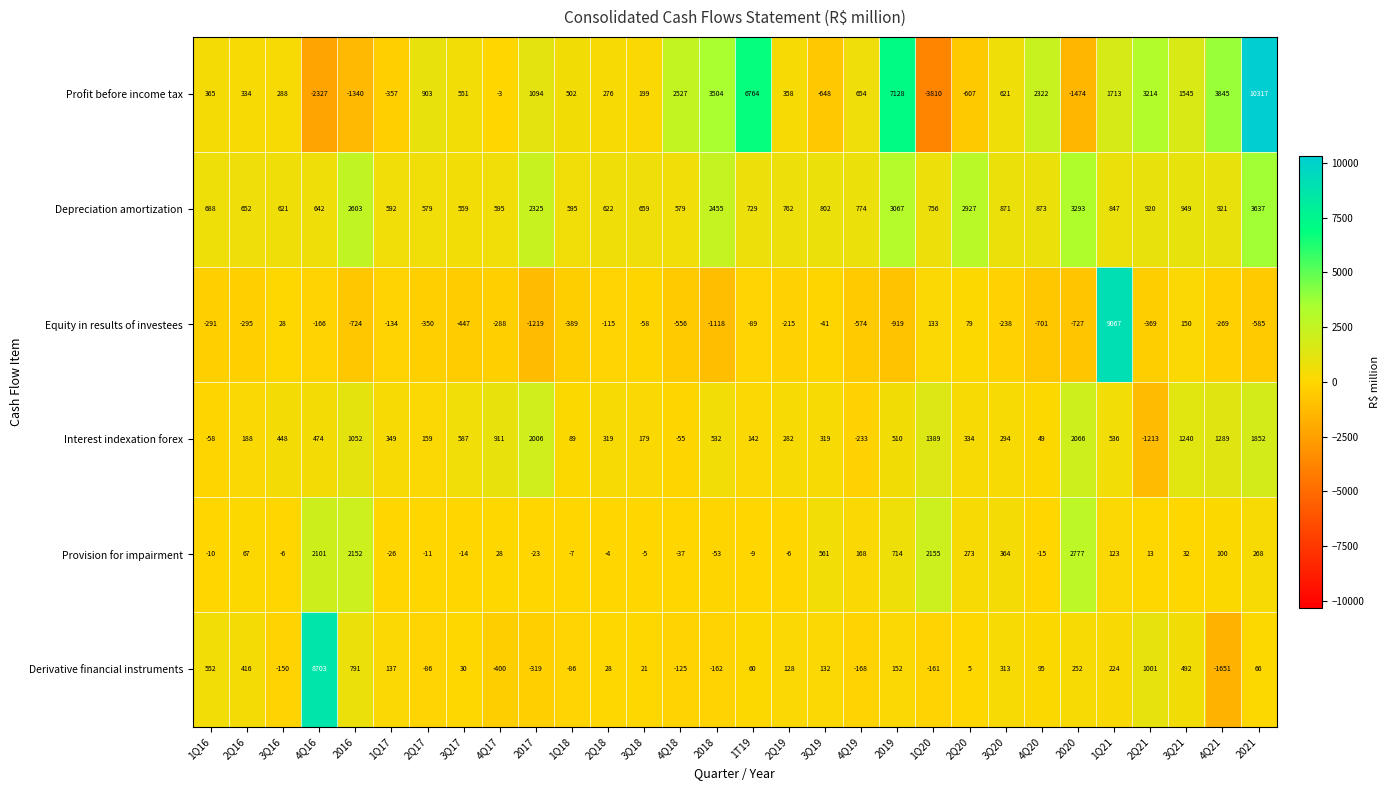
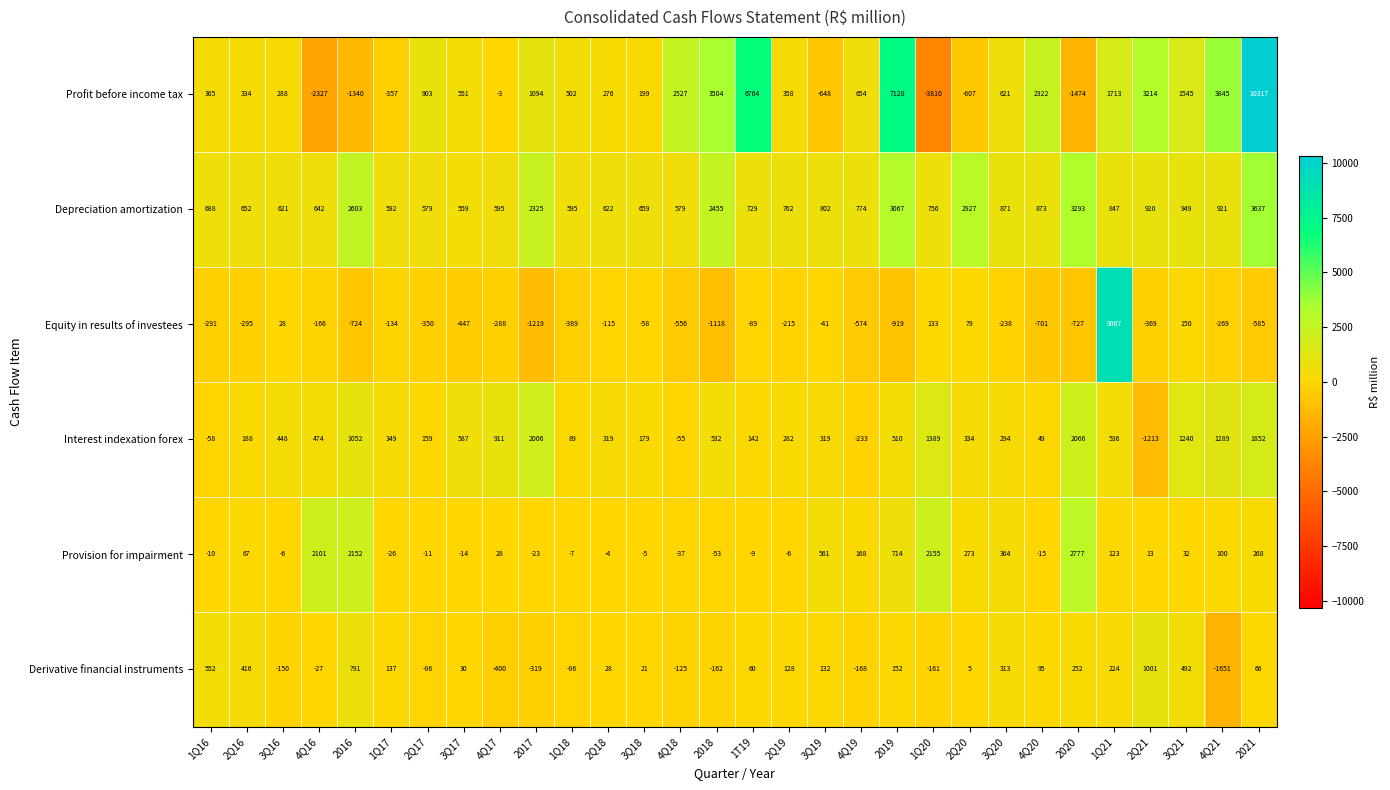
  {
    "Profit before income tax": {
      "1Q16": 365,
      "2Q16": 334,
      "3Q16": 288,
      "4Q16": -2327,
      "2016": -1340,
      "1Q17": -357,
      "2Q17": 903,
      "3Q17": 551,
      "4Q17": -3,
      "2017": 1094,
      "1Q18": 502,
      "2Q18": 276,
      "3Q18": 199,
      "4Q18": 2527,
      "2018": 3504,
      "1T19": 6764,
      "2Q19": 358,
      "3Q19": -648,
      "4Q19": 654,
      "2019": 7128,
      "1Q20": -3810,
      "2Q20": -607,
      "3Q20": 621,
      "4Q20": 2322,
      "2020": -1474,
      "1Q21": 1713,
      "2Q21": 3214,
      "3Q21": 1545,
      "4Q21": 3845,
      "2021": 10317
    },
    "Depreciation amortization": {
      "1Q16": 688,
      "2Q16": 652,
      "3Q16": 621,
      "4Q16": 642,
      "2016": 2603,
      "1Q17": 592,
      "2Q17": 579,
      "3Q17": 559,
      "4Q17": 595,
      "2017": 2325,
      "1Q18": 595,
      "2Q18": 622,
      "3Q18": 659,
      "4Q18": 579,
      "2018": 2455,
      "1T19": 729,
      "2Q19": 762,
      "3Q19": 802,
      "4Q19": 774,
      "2019": 3067,
      "1Q20": 756,
      "2Q20": 2927,
      "3Q20": 871,
      "4Q20": 873,
      "2020": 3293,
      "1Q21": 847,
      "2Q21": 920,
      "3Q21": 949,
      "4Q21": 921,
      "2021": 3637
    },
    "Equity in results of investees": {
      "1Q16": -291,
      "2Q16": -295,
      "3Q16": 28,
      "4Q16": -166,
      "2016": -724,
      "1Q17": -134,
      "2Q17": -350,
      "3Q17": -447,
      "4Q17": -288,
      "2017": -1219,
      "1Q18": -389,
      "2Q18": -115,
      "3Q18": -58,
      "4Q18": -556,
      "2018": -1118,
      "1T19": -89,
      "2Q19": -215,
      "3Q19": -41,
      "4Q19": -574,
      "2019": -919,
      "1Q20": 133,
      "2Q20": 79,
      "3Q20": -238,
      "4Q20": -701,
      "2020": -727,
      "1Q21": 9067,
      "2Q21": -369,
      "3Q21": 150,
      "4Q21": -269,
      "2021": -585
    },
    "Interest indexation forex": {
      "1Q16": -58,
      "2Q16": 188,
      "3Q16": 448,
      "4Q16": 474,
      "2016": 1052,
      "1Q17": 349,
      "2Q17": 159,
      "3Q17": 587,
      "4Q17": 911,
      "2017": 2006,
      "1Q18": 89,
      "2Q18": 319,
      "3Q18": 179,
      "4Q18": -55,
      "2018": 532,
      "1T19": 142,
      "2Q19": 282,
      "3Q19": 319,
      "4Q19": -233,
      "2019": 510,
      "1Q20": 1389,
      "2Q20": 334,
      "3Q20": 294,
      "4Q20": 49,
      "2020": 2066,
      "1Q21": 536,
      "2Q21": -1213,
      "3Q21": 1240,
      "4Q21": 1289,
      "2021": 1852
    },
    "Provision for impairment": {
      "1Q16": -10,
      "2Q16": 67,
      "3Q16": -6,
      "4Q16": 2101,
      "2016": 2152,
      "1Q17": -26,
      "2Q17": -11,
      "3Q17": -14,
      "4Q17": 28,
      "2017": -23,
      "1Q18": -7,
      "2Q18": -4,
      "3Q18": -5,
      "4Q18": -37,
      "2018": -53,
      "1T19": -9,
      "2Q19": -6,
      "3Q19": 561,
      "4Q19": 168,
      "2019": 714,
      "1Q20": 2155,
      "2Q20": 273,
      "3Q20": 364,
      "4Q20": -15,
      "2020": 2777,
      "1Q21": 123,
      "2Q21": 13,
      "3Q21": 32,
      "4Q21": 100,
      "2021": 268
    },
    "Derivative financial instruments": {
      "1Q16": 552,
      "2Q16": 416,
      "3Q16": -150,
-     "4Q16": 8703,
+     "4Q16": -27,
      "2016": 791,
      "1Q17": 137,
      "2Q17": -86,
      "3Q17": 30,
      "4Q17": -400,
      "2017": -319,
      "1Q18": -86,
      "2Q18": 28,
      "3Q18": 21,
      "4Q18": -125,
      "2018": -162,
      "1T19": 60,
      "2Q19": 128,
      "3Q19": 132,
      "4Q19": -168,
      "2019": 152,
      "1Q20": -161,
      "2Q20": 5,
      "3Q20": 313,
      "4Q20": 95,
      "2020": 252,
      "1Q21": 224,
      "2Q21": 1001,
      "3Q21": 492,
      "4Q21": -1651,
      "2021": 66
    }
  }
